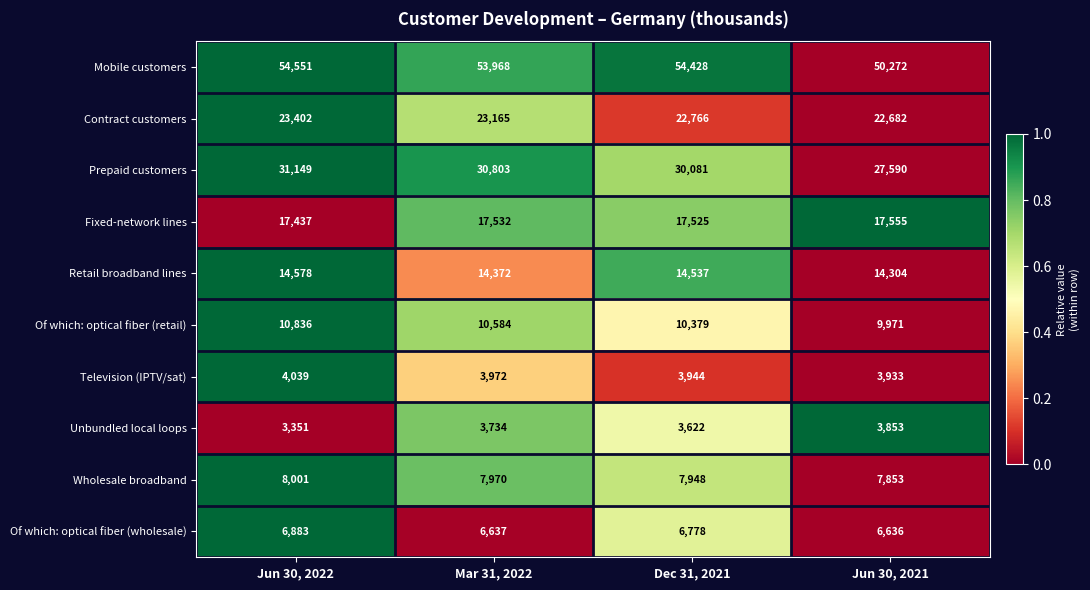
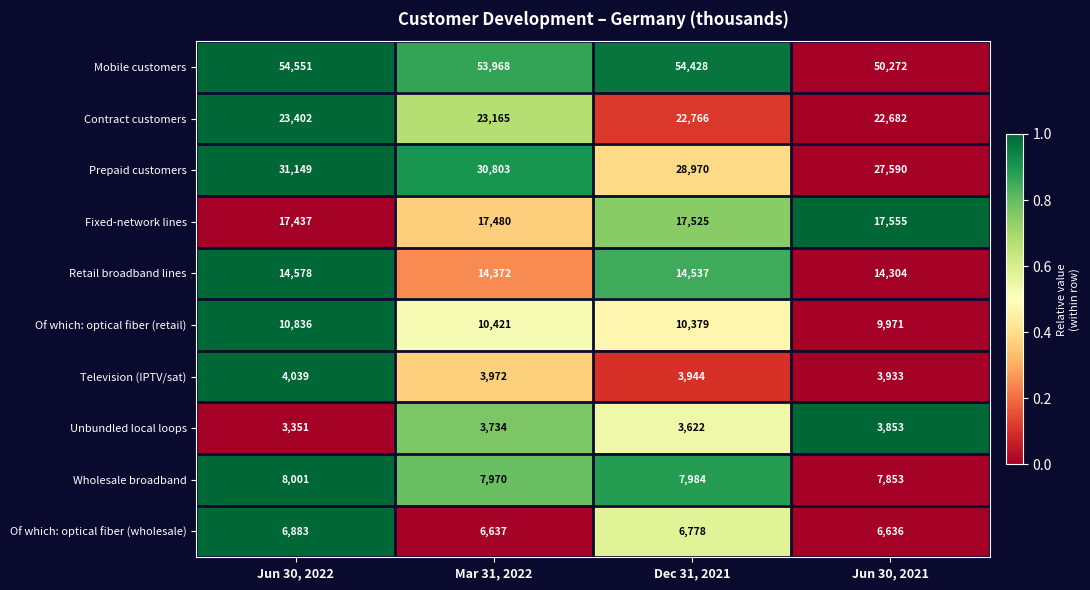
  {
    "Mobile customers": {
      "Jun 30, 2022": "54,551",
      "Mar 31, 2022": "53,968",
      "Dec 31, 2021": "54,428",
      "Jun 30, 2021": "50,272"
    },
    "Contract customers": {
      "Jun 30, 2022": "23,402",
      "Mar 31, 2022": "23,165",
      "Dec 31, 2021": "22,766",
      "Jun 30, 2021": "22,682"
    },
    "Prepaid customers": {
      "Jun 30, 2022": "31,149",
      "Mar 31, 2022": "30,803",
-     "Dec 31, 2021": "30,081",
+     "Dec 31, 2021": "28,970",
      "Jun 30, 2021": "27,590"
    },
    "Fixed-network lines": {
      "Jun 30, 2022": "17,437",
-     "Mar 31, 2022": "17,532",
+     "Mar 31, 2022": "17,480",
      "Dec 31, 2021": "17,525",
      "Jun 30, 2021": "17,555"
    },
    "Retail broadband lines": {
      "Jun 30, 2022": "14,578",
      "Mar 31, 2022": "14,372",
      "Dec 31, 2021": "14,537",
      "Jun 30, 2021": "14,304"
    },
    "Of which: optical fiber (retail)": {
      "Jun 30, 2022": "10,836",
-     "Mar 31, 2022": "10,584",
+     "Mar 31, 2022": "10,421",
      "Dec 31, 2021": "10,379",
      "Jun 30, 2021": "9,971"
    },
    "Television (IPTV/sat)": {
      "Jun 30, 2022": "4,039",
      "Mar 31, 2022": "3,972",
      "Dec 31, 2021": "3,944",
      "Jun 30, 2021": "3,933"
    },
    "Unbundled local loops": {
      "Jun 30, 2022": "3,351",
      "Mar 31, 2022": "3,734",
      "Dec 31, 2021": "3,622",
      "Jun 30, 2021": "3,853"
    },
    "Wholesale broadband": {
      "Jun 30, 2022": "8,001",
      "Mar 31, 2022": "7,970",
-     "Dec 31, 2021": "7,948",
+     "Dec 31, 2021": "7,984",
      "Jun 30, 2021": "7,853"
    },
    "Of which: optical fiber (wholesale)": {
      "Jun 30, 2022": "6,883",
      "Mar 31, 2022": "6,637",
      "Dec 31, 2021": "6,778",
      "Jun 30, 2021": "6,636"
    }
  }
